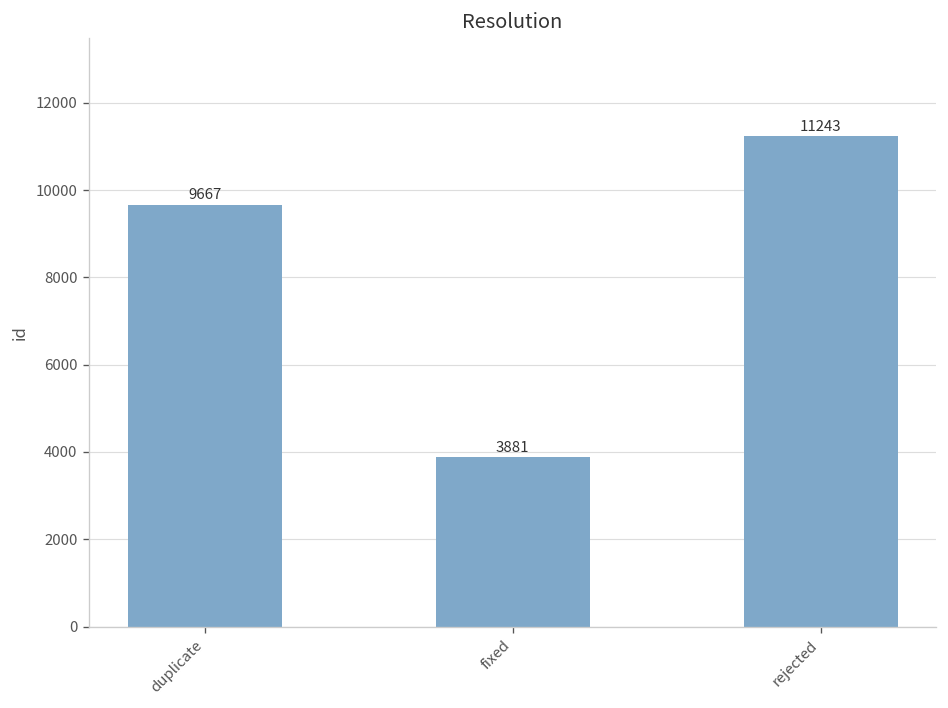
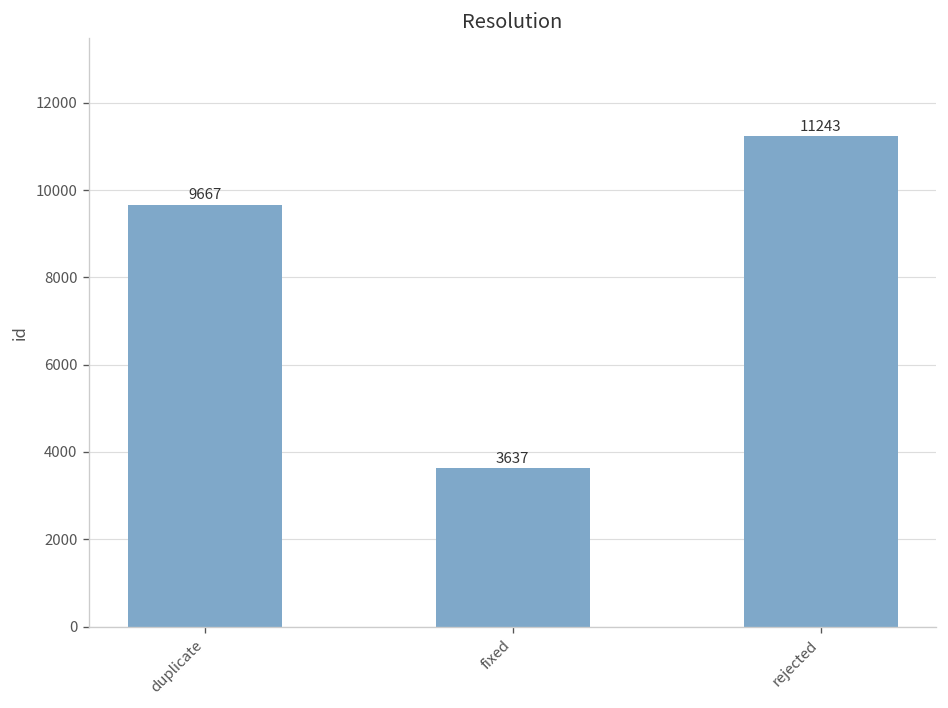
  {
    "duplicate": 9667,
-   "fixed": 3881,
+   "fixed": 3637,
    "rejected": 11243
  }
